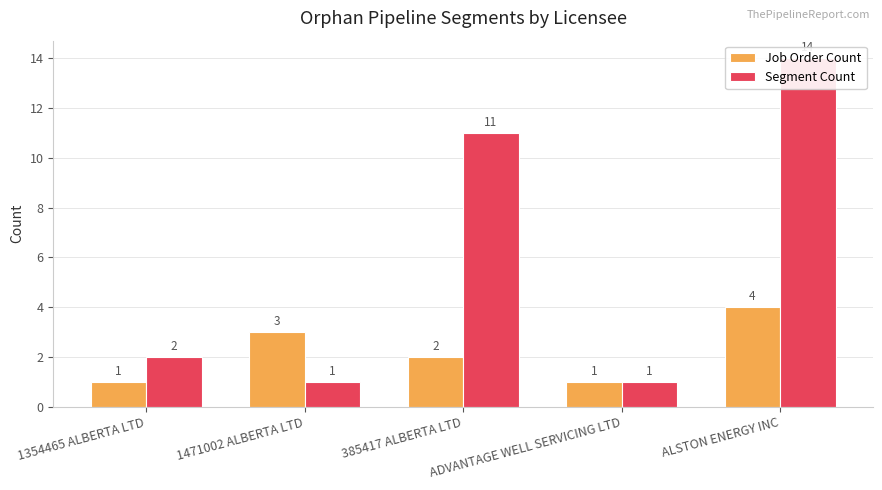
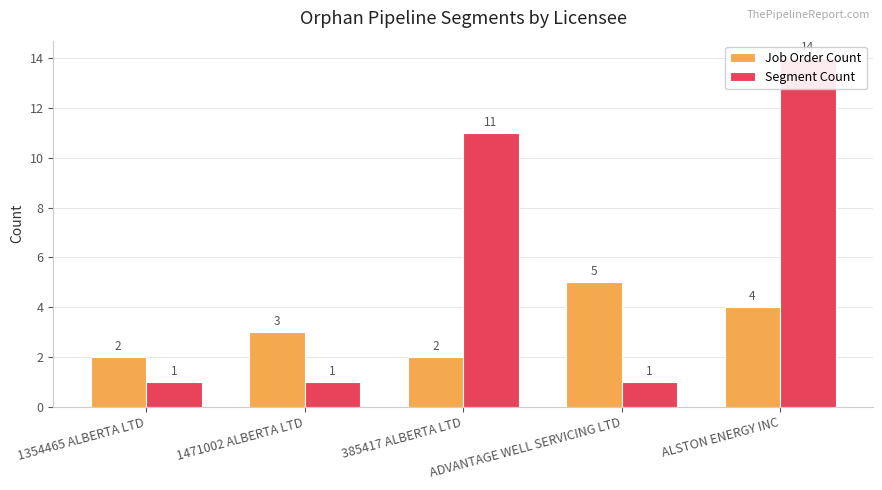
  {
    "Job Order Count": {
-     "1354465 ALBERTA LTD": 1,
+     "1354465 ALBERTA LTD": 2,
      "1471002 ALBERTA LTD": 3,
      "385417 ALBERTA LTD": 2,
-     "ADVANTAGE WELL SERVICING LTD": 1,
+     "ADVANTAGE WELL SERVICING LTD": 5,
      "ALSTON ENERGY INC": 4
    },
    "Segment Count": {
-     "1354465 ALBERTA LTD": 2,
+     "1354465 ALBERTA LTD": 1,
      "1471002 ALBERTA LTD": 1,
      "385417 ALBERTA LTD": 11,
      "ADVANTAGE WELL SERVICING LTD": 1
    }
  }
